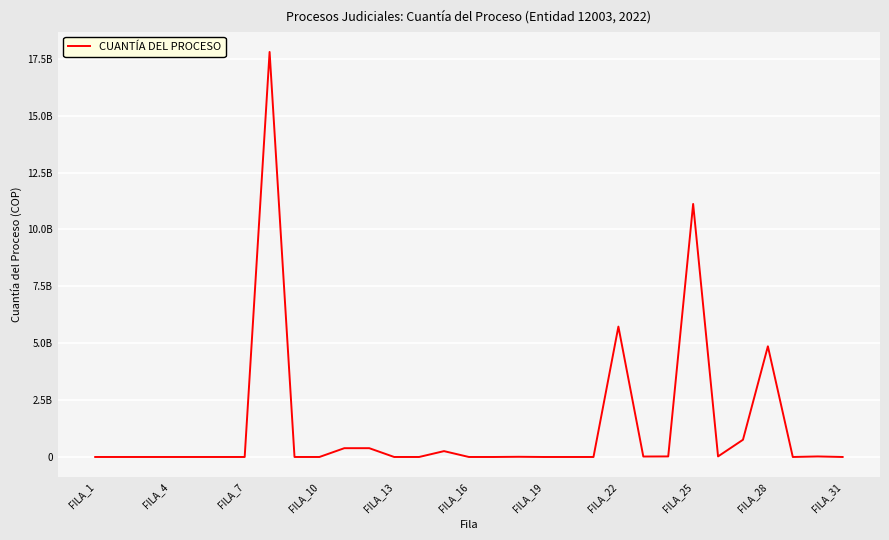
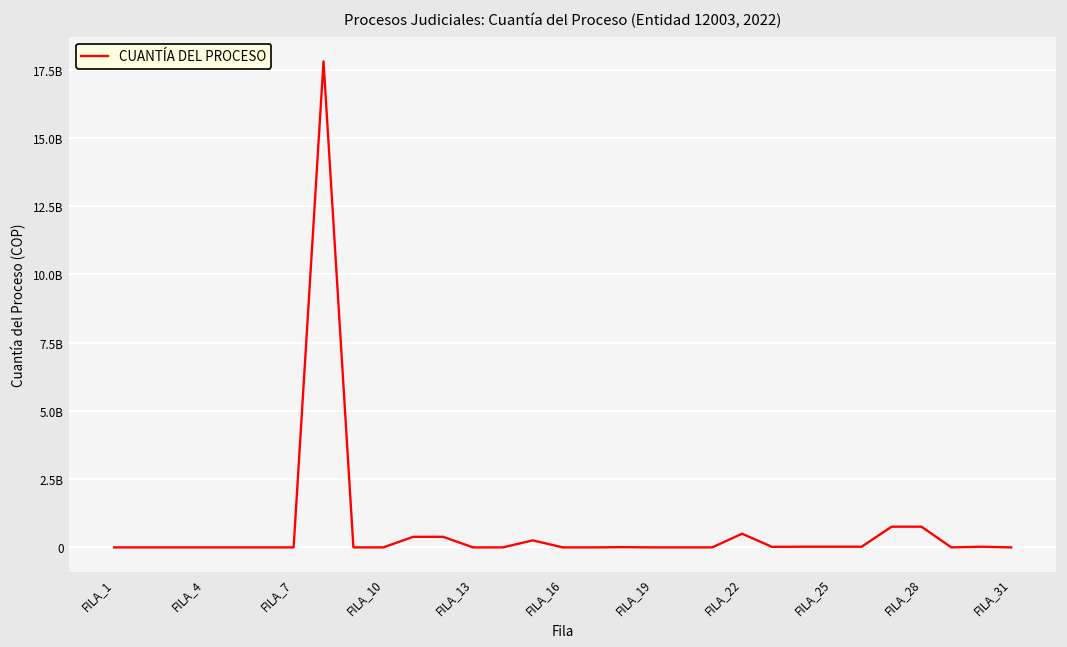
  {
    "FILA_1": 0,
    "FILA_4": 0,
    "FILA_7": 0,
    "FILA_10": 0,
    "FILA_13": 0,
    "FILA_16": 0,
    "FILA_19": 0,
-   "FILA_22": 5700000000,
-   "FILA_25": 11100000000,
-   "FILA_28": 4900000000,
+   "FILA_22": 500000000,
+   "FILA_25": 0,
+   "FILA_28": 800000000,
    "FILA_31": 0
  }
